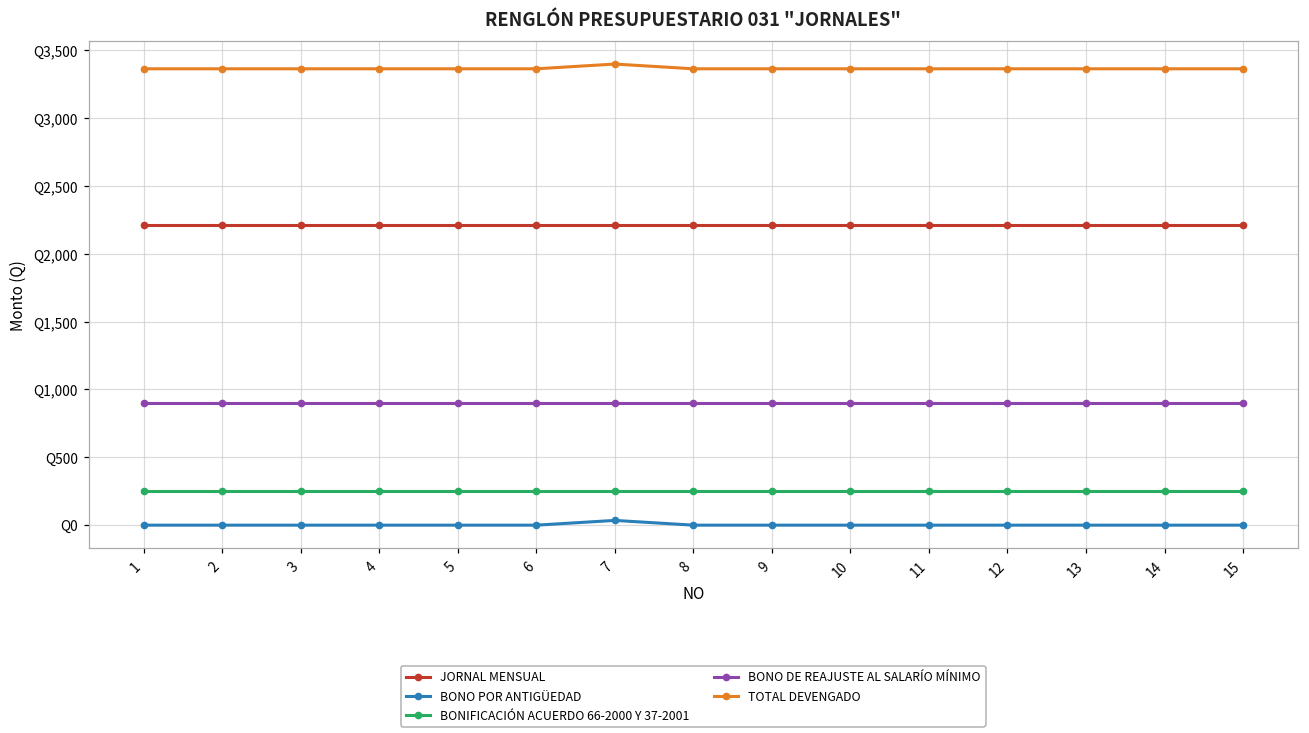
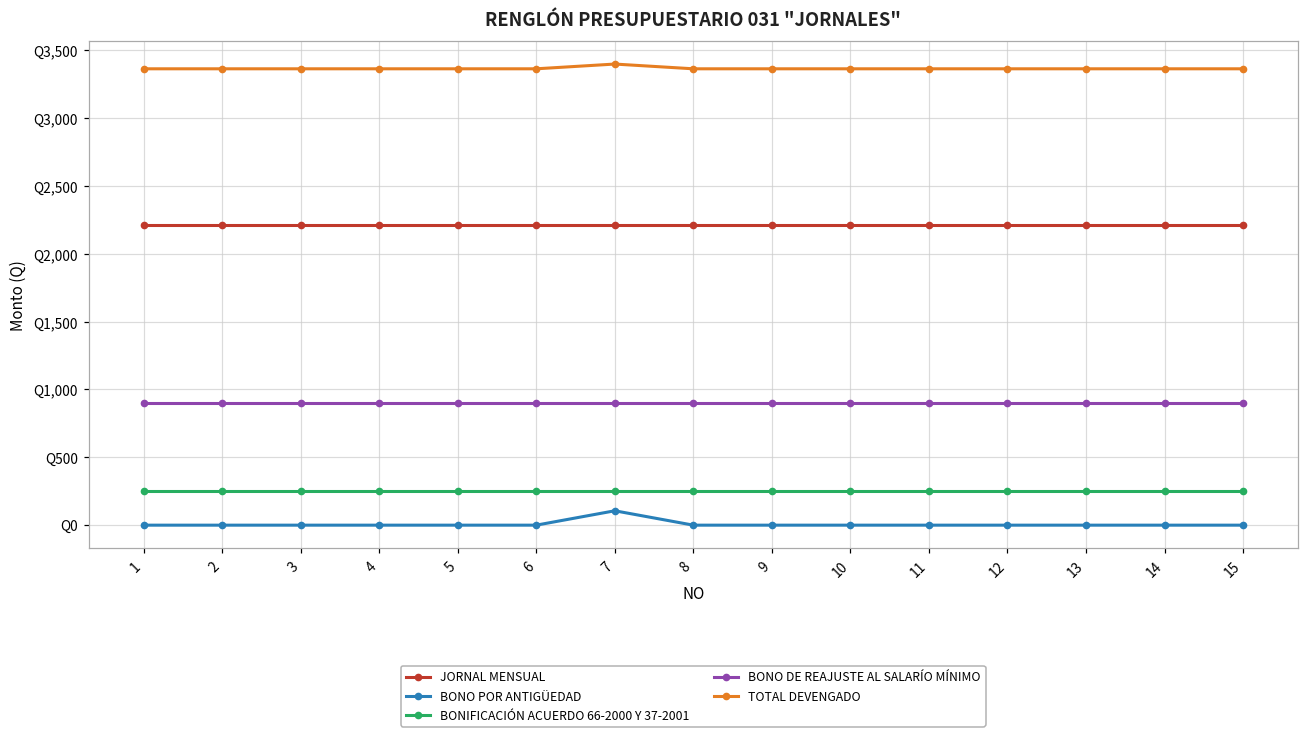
  {
    "JORNAL MENSUAL": {
      "1": "Q2,210",
      "2": "Q2,210",
      "3": "Q2,210",
      "4": "Q2,210",
      "5": "Q2,210",
      "6": "Q2,210",
      "7": "Q2,210",
      "8": "Q2,210",
      "9": "Q2,210",
      "10": "Q2,210",
      "11": "Q2,210",
      "12": "Q2,210",
      "13": "Q2,210",
      "14": "Q2,210",
      "15": "Q2,210"
    },
    "BONO POR ANTIGÜEDAD": {
      "1": "Q0",
      "2": "Q0",
      "3": "Q0",
      "4": "Q0",
      "5": "Q0",
      "6": "Q0",
-     "7": "Q40",
+     "7": "Q110",
      "8": "Q0",
      "9": "Q0",
      "10": "Q0",
      "11": "Q0",
      "12": "Q0",
      "13": "Q0",
      "14": "Q0",
      "15": "Q0"
    },
    "BONIFICACIÓN ACUERDO 66-2000 Y 37-2001": {
      "1": "Q250",
      "2": "Q250",
      "3": "Q250",
      "4": "Q250",
      "5": "Q250",
      "6": "Q250",
      "7": "Q250",
      "8": "Q250",
      "9": "Q250",
      "10": "Q250",
      "11": "Q250",
      "12": "Q250",
      "13": "Q250",
      "14": "Q250",
      "15": "Q250"
    },
    "BONO DE REAJUSTE AL SALARÍO MÍNIMO": {
      "1": "Q900",
      "2": "Q900",
      "3": "Q900",
      "4": "Q900",
      "5": "Q900",
      "6": "Q900",
      "7": "Q900",
      "8": "Q900",
      "9": "Q900",
      "10": "Q900",
      "11": "Q900",
      "12": "Q900",
      "13": "Q900",
      "14": "Q900",
      "15": "Q900"
    },
    "TOTAL DEVENGADO": {
      "1": "Q3,360",
      "2": "Q3,360",
      "3": "Q3,360",
      "4": "Q3,360",
      "5": "Q3,360",
      "6": "Q3,360",
      "7": "Q3,400",
      "8": "Q3,360",
      "9": "Q3,360",
      "10": "Q3,360",
      "11": "Q3,360",
      "12": "Q3,360",
      "13": "Q3,360",
      "14": "Q3,360",
      "15": "Q3,360"
    }
  }
